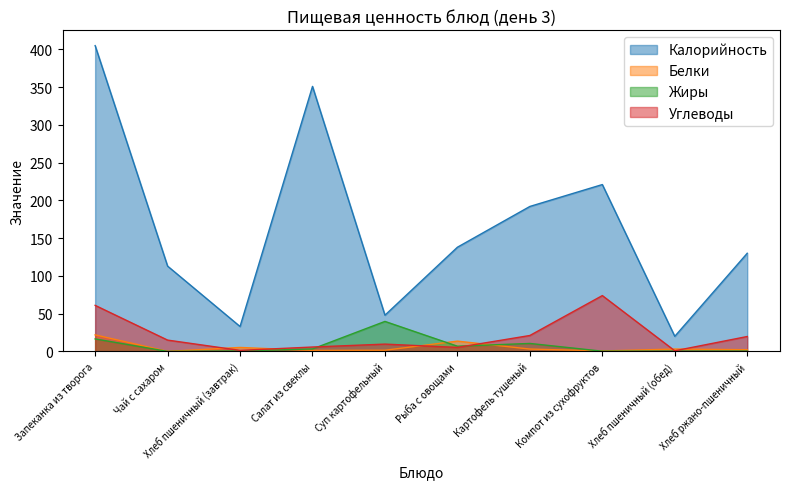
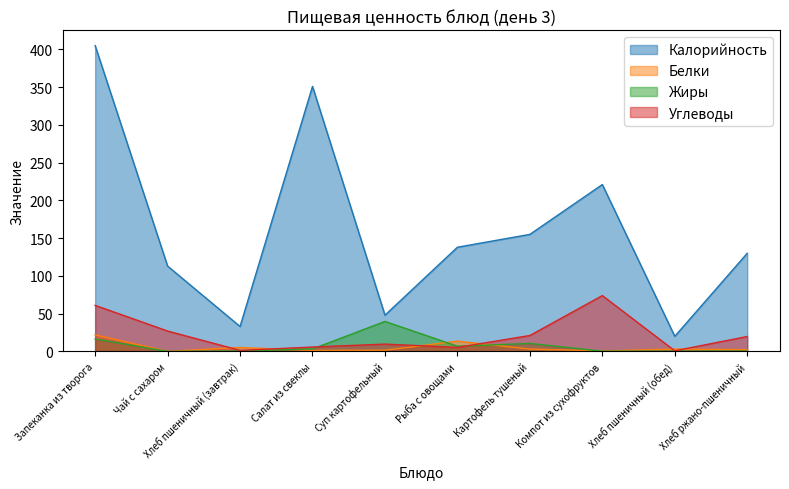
  {
    "Калорийность": {
      "Запеканка из творога": 410,
      "Чай с сахаром": 110,
      "Хлеб пшеничный (завтрак)": 30,
      "Салат из свеклы": 350,
      "Суп картофельный": 50,
      "Рыба с овощами": 140,
-     "Картофель тушеный": 190,
+     "Картофель тушеный": 160,
      "Компот из сухофруктов": 220,
      "Хлеб пшеничный (обед)": 20,
      "Хлеб ржано-пшеничный": 130
    },
    "Белки": {
      "Запеканка из творога": 20,
      "Хлеб пшеничный (завтрак)": 10,
      "Суп картофельный": 0,
      "Рыба с овощами": 10,
      "Картофель тушеный": 0
    },
    "Жиры": {
      "Запеканка из творога": 20,
      "Суп картофельный": 40,
      "Картофель тушеный": 10
    },
    "Углеводы": {
      "Запеканка из творога": 60,
-     "Чай с сахаром": 20,
+     "Чай с сахаром": 30,
      "Суп картофельный": 10,
      "Картофель тушеный": 20,
      "Компот из сухофруктов": 70,
      "Хлеб ржано-пшеничный": 20
    }
  }
